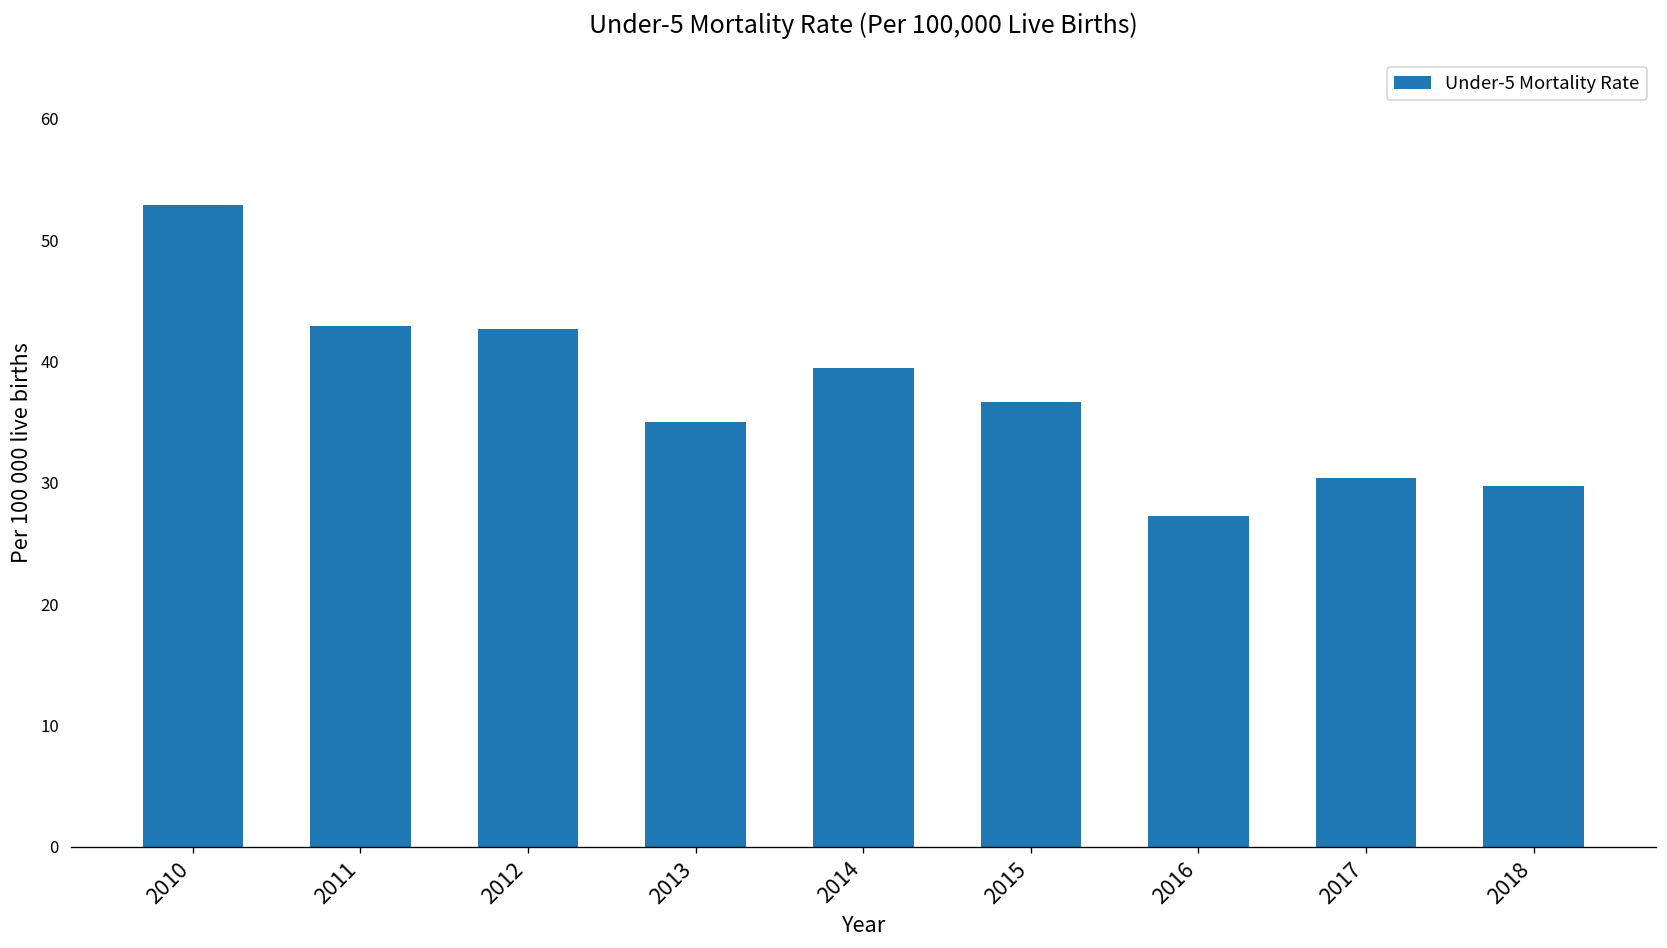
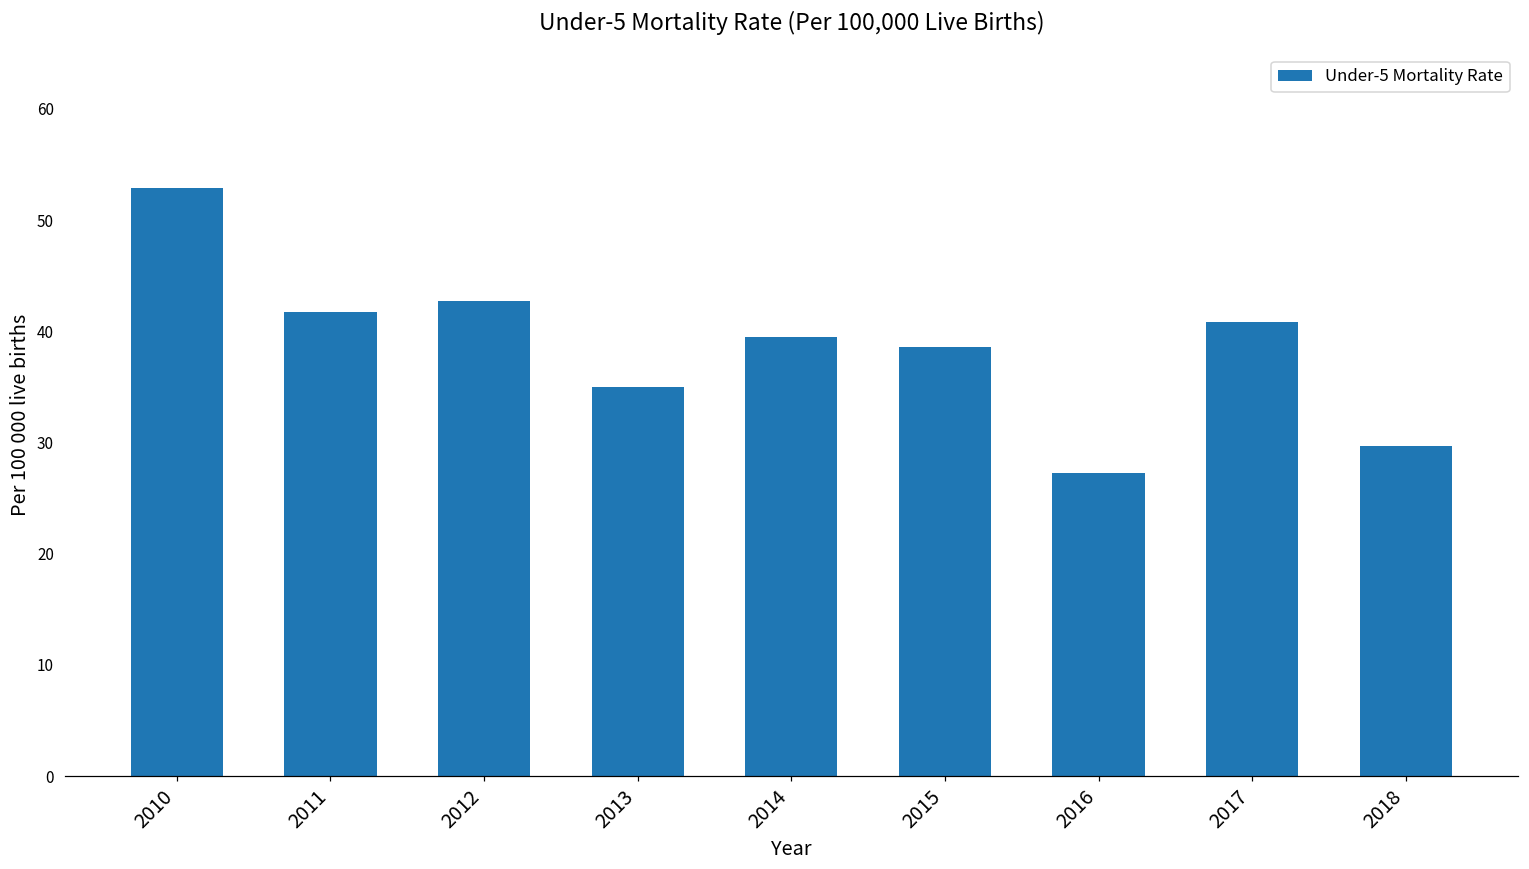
  {
    "2010": 52.9,
-   "2011": 42.9,
+   "2011": 41.7,
    "2012": 42.7,
    "2013": 35.0,
    "2014": 39.5,
-   "2015": 36.7,
+   "2015": 38.6,
    "2016": 27.3,
-   "2017": 30.4,
+   "2017": 40.8,
    "2018": 29.7
  }
